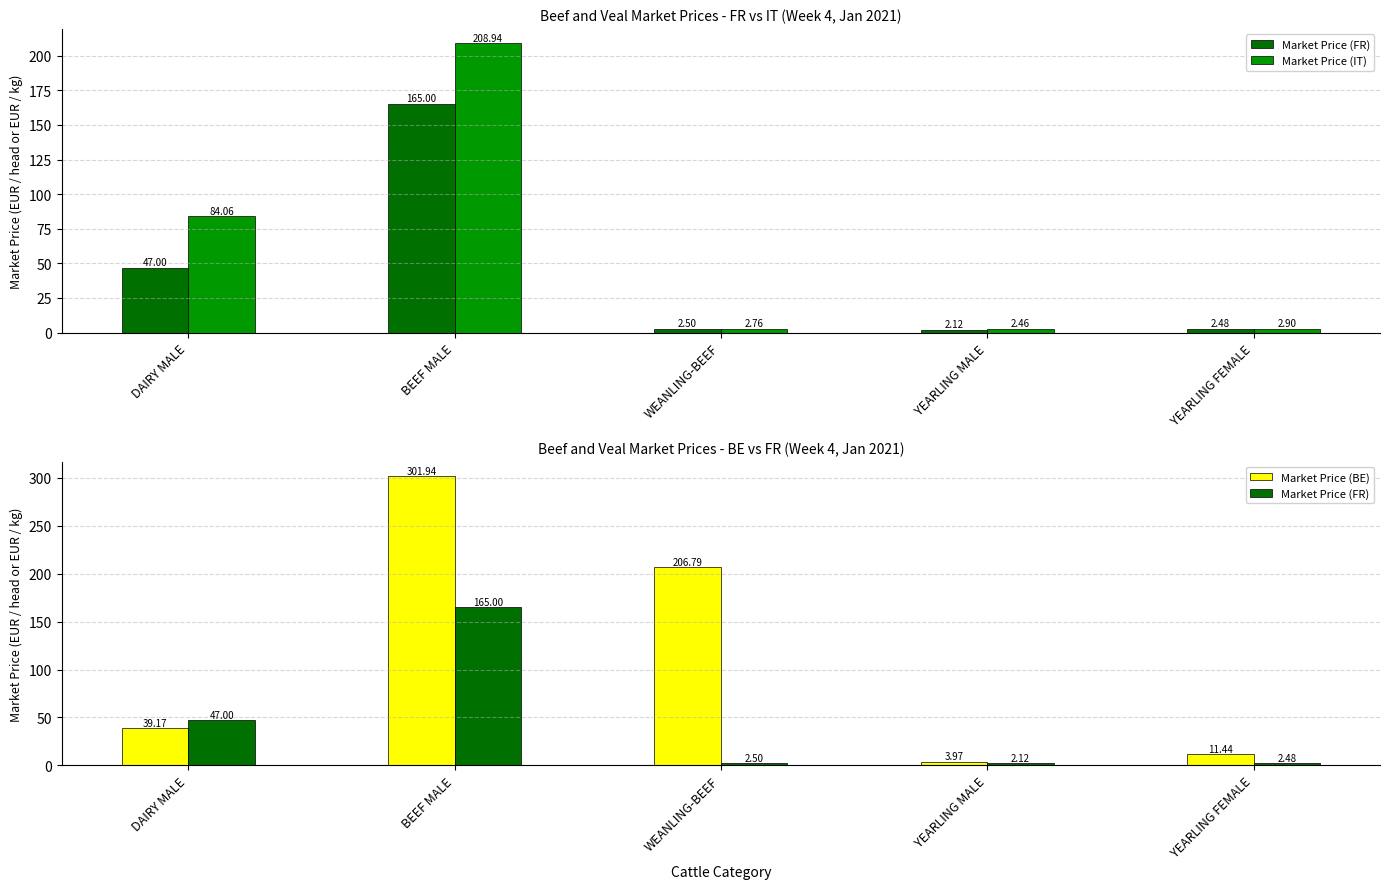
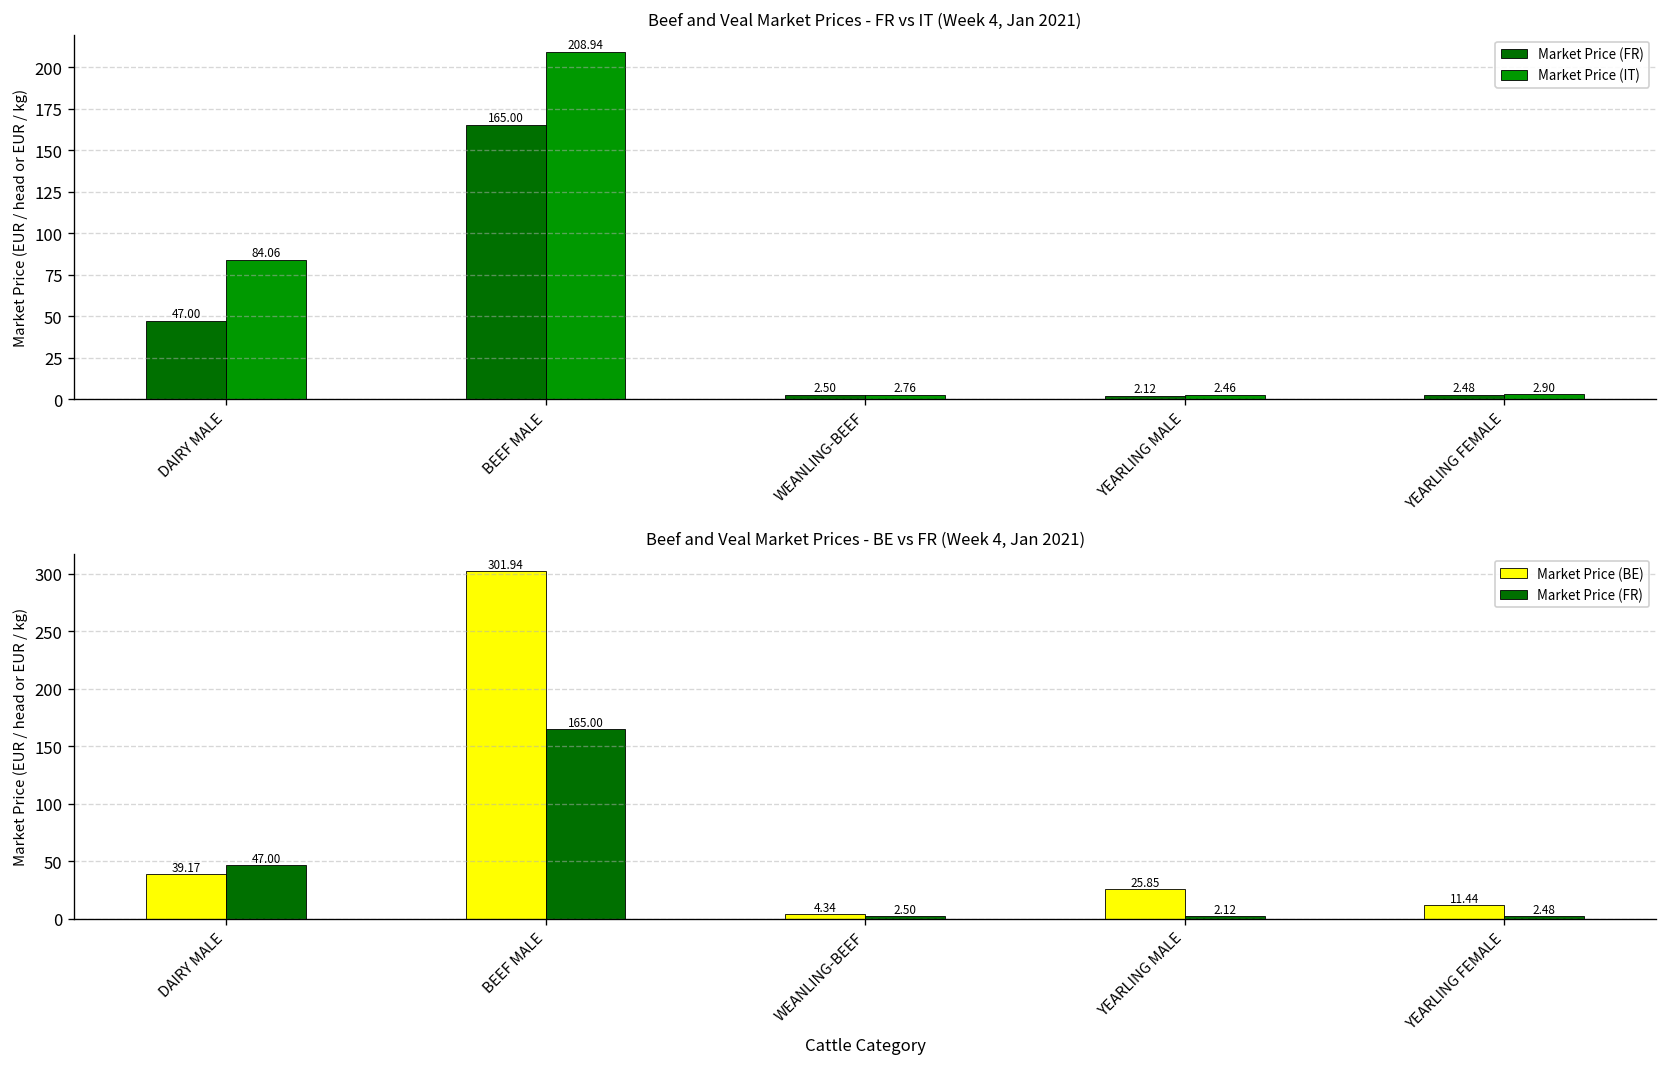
  {
    "Beef and Veal Market Prices - BE vs FR (Week 4, Jan 2021)": {
      "Market Price (BE)": {
        "DAIRY MALE": 39.17,
        "BEEF MALE": 301.94,
-       "WEANLING-BEEF": 206.79,
-       "YEARLING MALE": 3.97,
+       "WEANLING-BEEF": 4.34,
+       "YEARLING MALE": 25.85,
        "YEARLING FEMALE": 11.44
      },
      "Market Price (FR)": {
        "DAIRY MALE": 47.00,
        "BEEF MALE": 165.00,
        "WEANLING-BEEF": 2.50,
        "YEARLING MALE": 2.12,
        "YEARLING FEMALE": 2.48
      }
    }
  }
